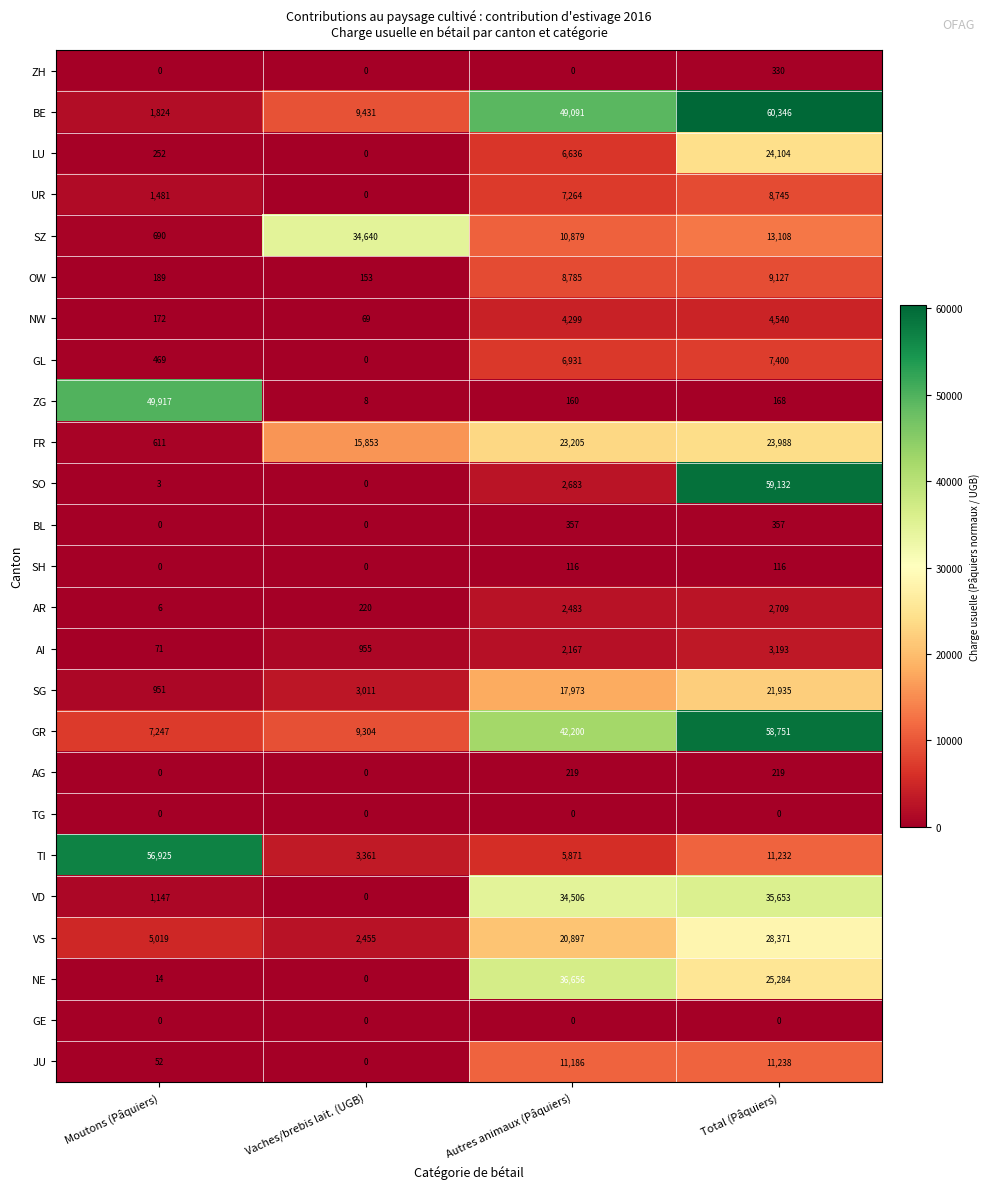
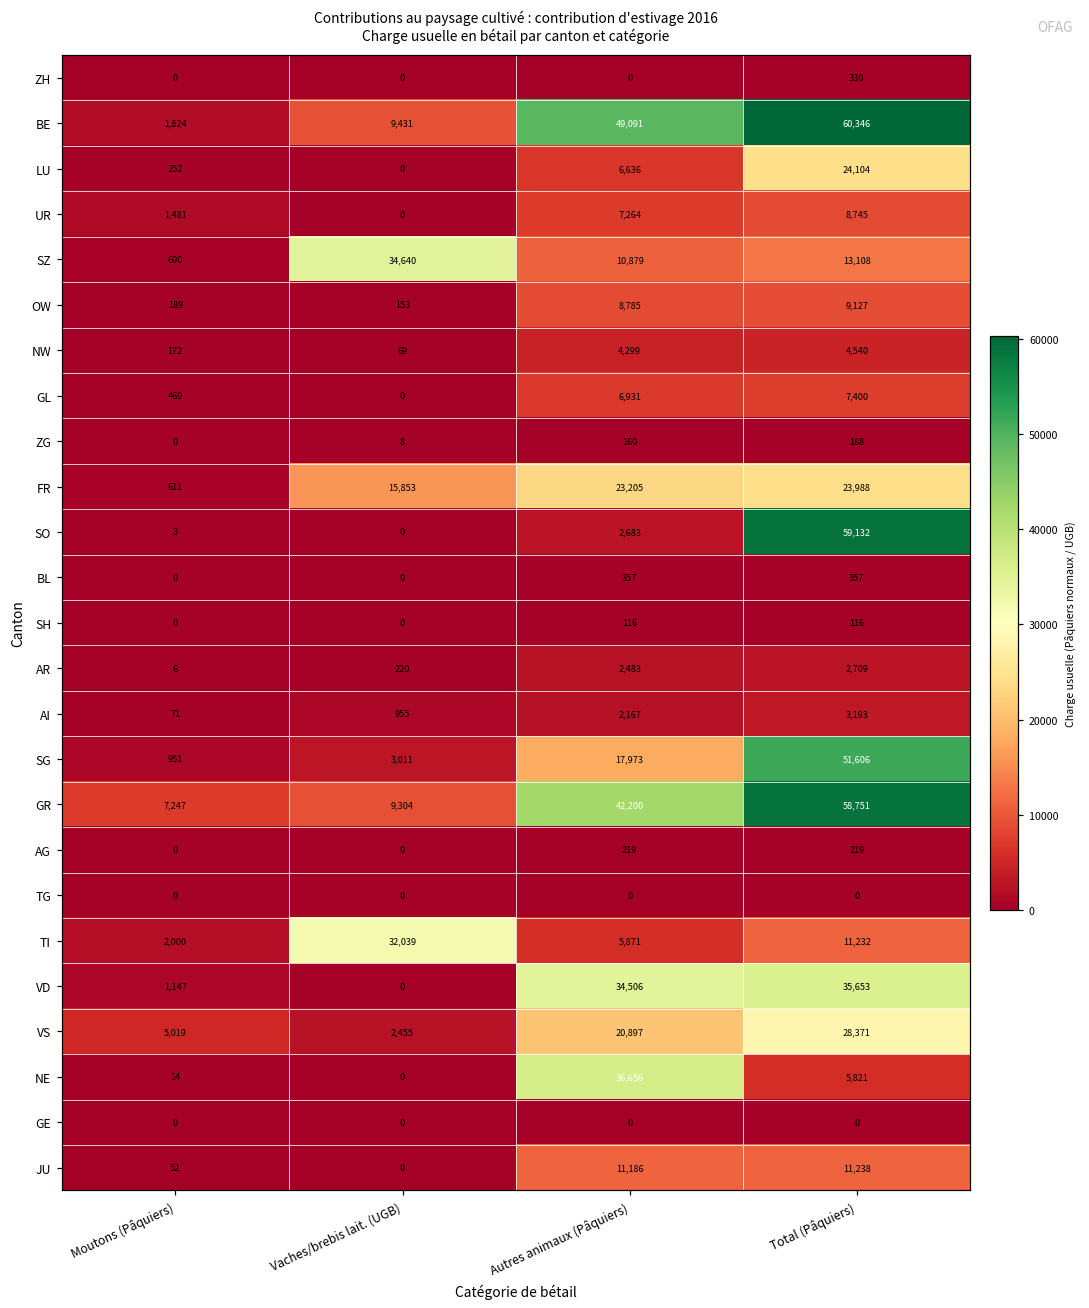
  {
    "ZH": {
      "Moutons (Pâquiers)": "0",
      "Vaches/brebis lait. (UGB)": "0",
      "Autres animaux (Pâquiers)": "0",
      "Total (Pâquiers)": "330"
    },
    "BE": {
      "Moutons (Pâquiers)": "1,824",
      "Vaches/brebis lait. (UGB)": "9,431",
      "Autres animaux (Pâquiers)": "49,091",
      "Total (Pâquiers)": "60,346"
    },
    "LU": {
      "Moutons (Pâquiers)": "252",
      "Vaches/brebis lait. (UGB)": "0",
      "Autres animaux (Pâquiers)": "6,636",
      "Total (Pâquiers)": "24,104"
    },
    "UR": {
      "Moutons (Pâquiers)": "1,481",
      "Vaches/brebis lait. (UGB)": "0",
      "Autres animaux (Pâquiers)": "7,264",
      "Total (Pâquiers)": "8,745"
    },
    "SZ": {
      "Moutons (Pâquiers)": "690",
      "Vaches/brebis lait. (UGB)": "34,640",
      "Autres animaux (Pâquiers)": "10,879",
      "Total (Pâquiers)": "13,108"
    },
    "OW": {
      "Moutons (Pâquiers)": "189",
      "Vaches/brebis lait. (UGB)": "153",
      "Autres animaux (Pâquiers)": "8,785",
      "Total (Pâquiers)": "9,127"
    },
    "NW": {
      "Moutons (Pâquiers)": "172",
      "Vaches/brebis lait. (UGB)": "69",
      "Autres animaux (Pâquiers)": "4,299",
      "Total (Pâquiers)": "4,540"
    },
    "GL": {
      "Moutons (Pâquiers)": "469",
      "Vaches/brebis lait. (UGB)": "0",
      "Autres animaux (Pâquiers)": "6,931",
      "Total (Pâquiers)": "7,400"
    },
    "ZG": {
-     "Moutons (Pâquiers)": "49,917",
+     "Moutons (Pâquiers)": "0",
      "Vaches/brebis lait. (UGB)": "8",
      "Autres animaux (Pâquiers)": "160",
      "Total (Pâquiers)": "168"
    },
    "FR": {
      "Moutons (Pâquiers)": "611",
      "Vaches/brebis lait. (UGB)": "15,853",
      "Autres animaux (Pâquiers)": "23,205",
      "Total (Pâquiers)": "23,988"
    },
    "SO": {
      "Moutons (Pâquiers)": "3",
      "Vaches/brebis lait. (UGB)": "0",
      "Autres animaux (Pâquiers)": "2,683",
      "Total (Pâquiers)": "59,132"
    },
    "BL": {
      "Moutons (Pâquiers)": "0",
      "Vaches/brebis lait. (UGB)": "0",
      "Autres animaux (Pâquiers)": "357",
      "Total (Pâquiers)": "357"
    },
    "SH": {
      "Moutons (Pâquiers)": "0",
      "Vaches/brebis lait. (UGB)": "0",
      "Autres animaux (Pâquiers)": "116",
      "Total (Pâquiers)": "116"
    },
    "AR": {
      "Moutons (Pâquiers)": "6",
      "Vaches/brebis lait. (UGB)": "220",
      "Autres animaux (Pâquiers)": "2,483",
      "Total (Pâquiers)": "2,709"
    },
    "AI": {
      "Moutons (Pâquiers)": "71",
      "Vaches/brebis lait. (UGB)": "955",
      "Autres animaux (Pâquiers)": "2,167",
      "Total (Pâquiers)": "3,193"
    },
    "SG": {
      "Moutons (Pâquiers)": "951",
      "Vaches/brebis lait. (UGB)": "3,011",
      "Autres animaux (Pâquiers)": "17,973",
-     "Total (Pâquiers)": "21,935"
+     "Total (Pâquiers)": "51,606"
    },
    "GR": {
      "Moutons (Pâquiers)": "7,247",
      "Vaches/brebis lait. (UGB)": "9,304",
      "Autres animaux (Pâquiers)": "42,200",
      "Total (Pâquiers)": "58,751"
    },
    "AG": {
      "Moutons (Pâquiers)": "0",
      "Vaches/brebis lait. (UGB)": "0",
      "Autres animaux (Pâquiers)": "219",
      "Total (Pâquiers)": "219"
    },
    "TG": {
      "Moutons (Pâquiers)": "0",
      "Vaches/brebis lait. (UGB)": "0",
      "Autres animaux (Pâquiers)": "0",
      "Total (Pâquiers)": "0"
    },
    "TI": {
-     "Moutons (Pâquiers)": "56,925",
-     "Vaches/brebis lait. (UGB)": "3,361",
+     "Moutons (Pâquiers)": "2,000",
+     "Vaches/brebis lait. (UGB)": "32,039",
      "Autres animaux (Pâquiers)": "5,871",
      "Total (Pâquiers)": "11,232"
    },
    "VD": {
      "Moutons (Pâquiers)": "1,147",
      "Vaches/brebis lait. (UGB)": "0",
      "Autres animaux (Pâquiers)": "34,506",
      "Total (Pâquiers)": "35,653"
    },
    "VS": {
      "Moutons (Pâquiers)": "5,019",
      "Vaches/brebis lait. (UGB)": "2,455",
      "Autres animaux (Pâquiers)": "20,897",
      "Total (Pâquiers)": "28,371"
    },
    "NE": {
      "Moutons (Pâquiers)": "14",
      "Vaches/brebis lait. (UGB)": "0",
      "Autres animaux (Pâquiers)": "36,656",
-     "Total (Pâquiers)": "25,284"
+     "Total (Pâquiers)": "5,821"
    },
    "GE": {
      "Moutons (Pâquiers)": "0",
      "Vaches/brebis lait. (UGB)": "0",
      "Autres animaux (Pâquiers)": "0",
      "Total (Pâquiers)": "0"
    },
    "JU": {
      "Moutons (Pâquiers)": "52",
      "Vaches/brebis lait. (UGB)": "0",
      "Autres animaux (Pâquiers)": "11,186",
      "Total (Pâquiers)": "11,238"
    }
  }
